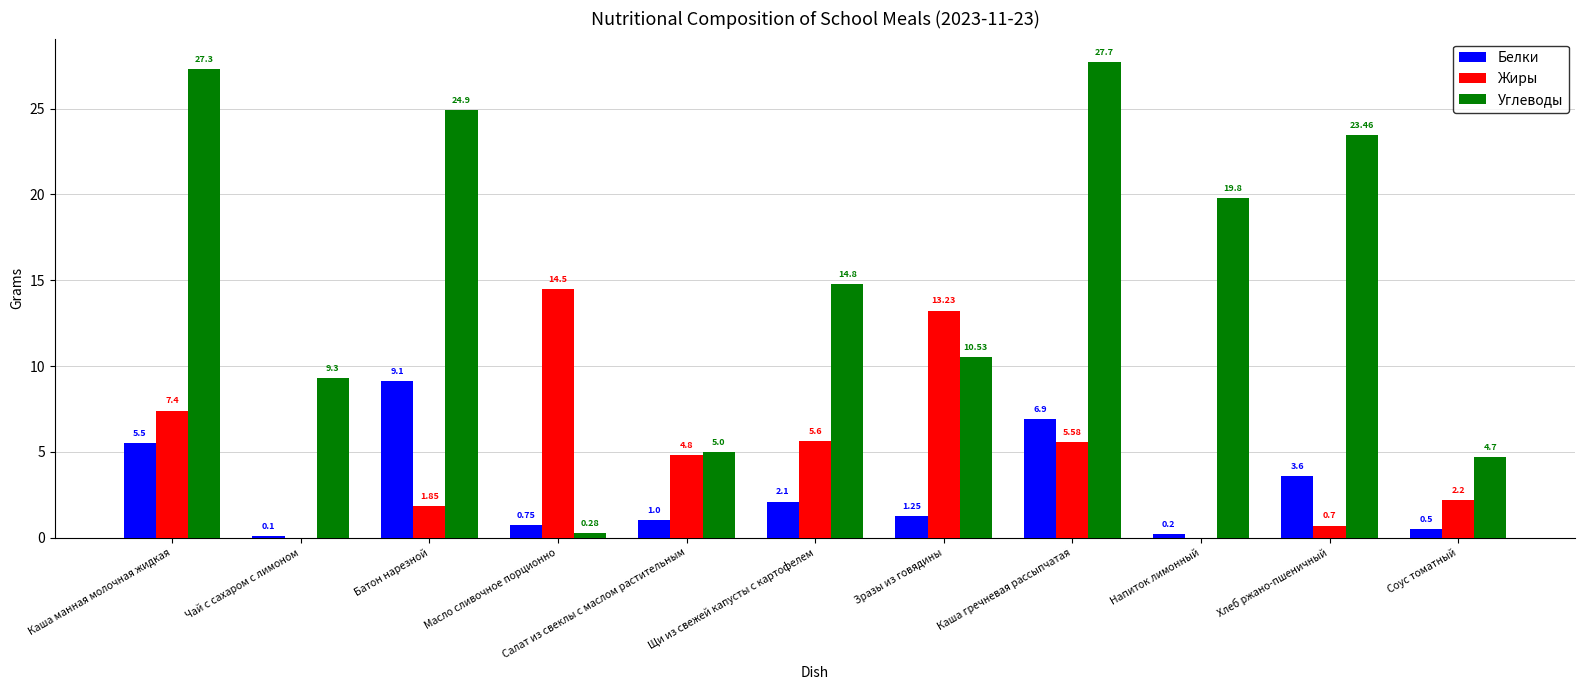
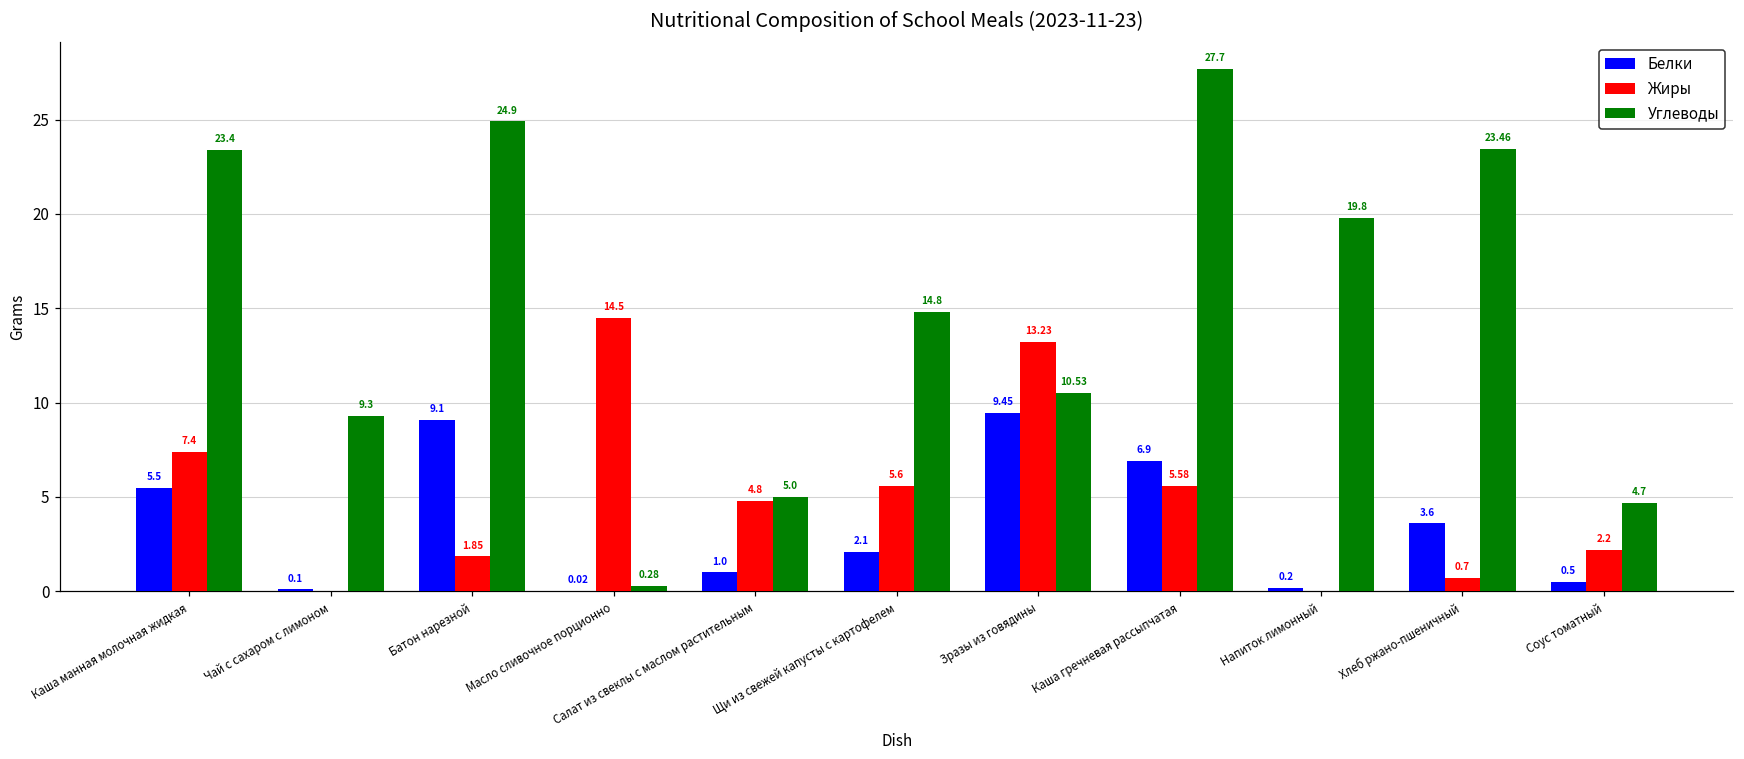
  {
    "Белки": {
      "Каша манная молочная жидкая": 5.5,
      "Чай с сахаром с лимоном": 0.1,
      "Батон нарезной": 9.1,
-     "Масло сливочное порционно": 0.75,
+     "Масло сливочное порционно": 0.02,
      "Салат из свеклы с маслом растительным": 1.0,
      "Щи из свежей капусты с картофелем": 2.1,
-     "Зразы из говядины": 1.25,
+     "Зразы из говядины": 9.45,
      "Каша гречневая рассыпчатая": 6.9,
      "Напиток лимонный": 0.2,
      "Хлеб ржано-пшеничный": 3.6,
      "Соус томатный": 0.5
    },
    "Жиры": {
      "Каша манная молочная жидкая": 7.4,
      "Батон нарезной": 1.85,
      "Масло сливочное порционно": 14.5,
      "Салат из свеклы с маслом растительным": 4.8,
      "Щи из свежей капусты с картофелем": 5.6,
      "Зразы из говядины": 13.23,
      "Каша гречневая рассыпчатая": 5.58,
      "Хлеб ржано-пшеничный": 0.7,
      "Соус томатный": 2.2
    },
    "Углеводы": {
-     "Каша манная молочная жидкая": 27.3,
+     "Каша манная молочная жидкая": 23.4,
      "Чай с сахаром с лимоном": 9.3,
      "Батон нарезной": 24.9,
      "Масло сливочное порционно": 0.28,
      "Салат из свеклы с маслом растительным": 5.0,
      "Щи из свежей капусты с картофелем": 14.8,
      "Зразы из говядины": 10.53,
      "Каша гречневая рассыпчатая": 27.7,
      "Напиток лимонный": 19.8,
      "Хлеб ржано-пшеничный": 23.46,
      "Соус томатный": 4.7
    }
  }
